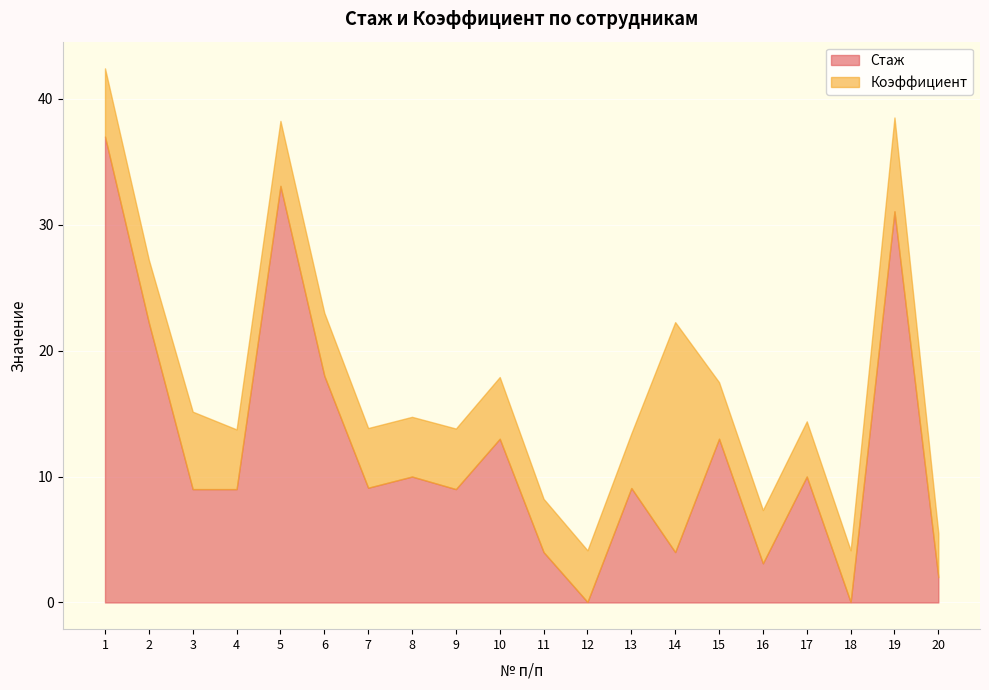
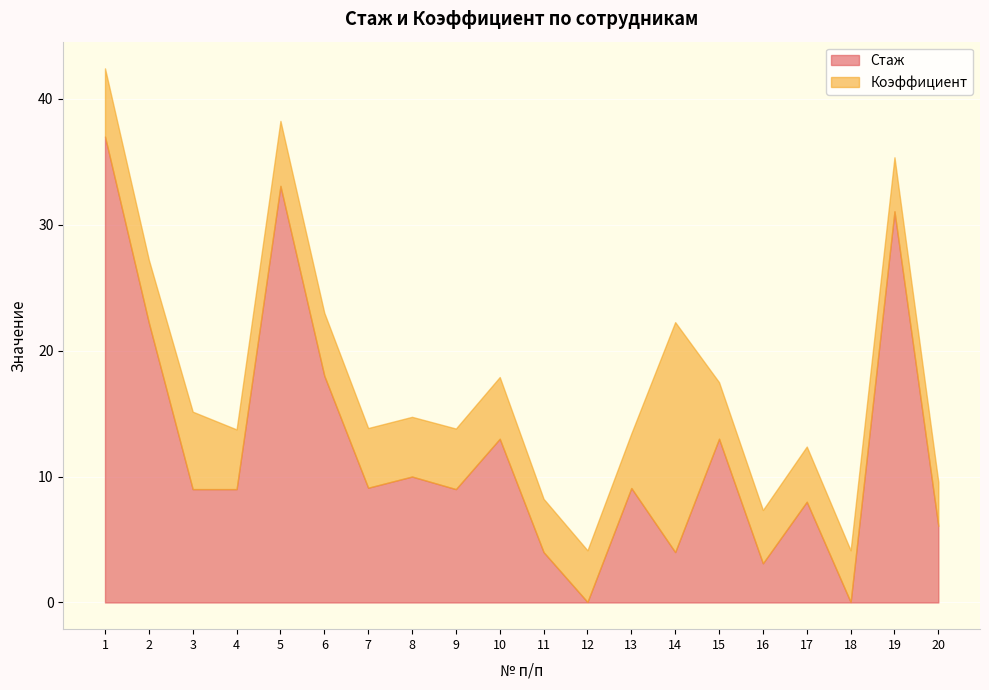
  {
    "Стаж": {
      "1": 37.0,
      "2": 22.2,
      "3": 9.0,
      "4": 9.0,
      "5": 33.1,
      "6": 18.0,
      "7": 9.1,
      "8": 10.0,
      "9": 9.0,
      "10": 13.0,
      "11": 4.0,
      "13": 9.1,
      "14": 4.0,
      "15": 13.0,
      "16": 3.1,
-     "17": 10,
+     "17": 8,
      "19": 31.1,
-     "20": 2.0
+     "20": 6.1
    },
    "Коэффициент": {
      "1": 5.4,
      "2": 5.0,
      "3": 6.2,
      "4": 4.7,
      "5": 5.2,
      "6": 5.0,
      "7": 4.7,
      "8": 4.7,
      "9": 4.8,
      "10": 4.9,
      "11": 4.2,
      "12": 4.1,
      "13": 4.3,
      "14": 18.3,
      "15": 4.5,
      "16": 4.2,
      "17": 4.4,
      "18": 4.1,
-     "19": 7.4,
+     "19": 4.3,
      "20": 3.5
    }
  }
